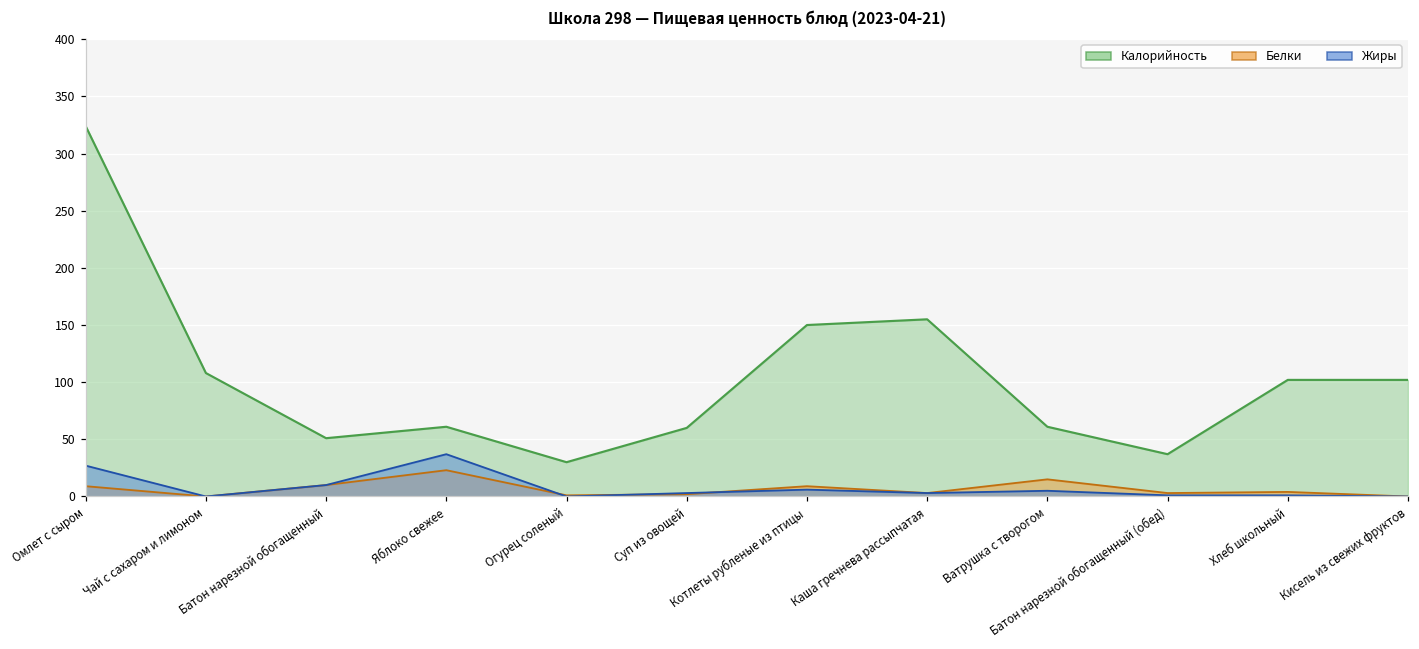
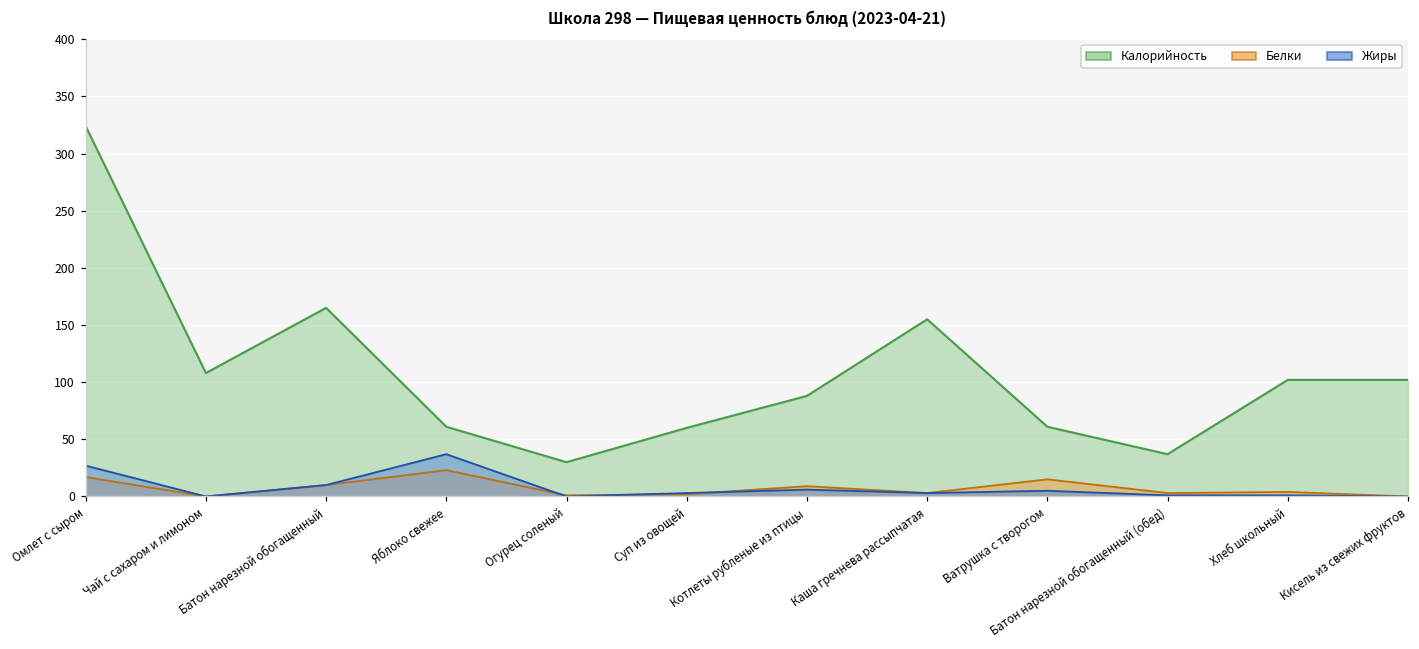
  {
    "Калорийность": {
      "Омлет с сыром": 324,
      "Чай с сахаром и лимоном": 108,
-     "Батон нарезной обогащенный": 51,
+     "Батон нарезной обогащенный": 165,
      "Яблоко свежее": 61,
      "Огурец соленый": 30,
      "Суп из овощей": 60,
-     "Котлеты рубленые из птицы": 150,
+     "Котлеты рубленые из птицы": 88,
      "Каша гречнева рассыпчатая": 155,
      "Ватрушка с творогом": 61,
      "Батон нарезной обогащенный (обед)": 37,
      "Хлеб школьный": 102,
      "Кисель из свежих фруктов": 102
    },
    "Белки": {
-     "Омлет с сыром": 9,
+     "Омлет с сыром": 17,
      "Яблоко свежее": 23,
      "Котлеты рубленые из птицы": 9,
      "Ватрушка с творогом": 15,
      "Хлеб школьный": 4
    },
    "Жиры": {
      "Омлет с сыром": 27,
      "Яблоко свежее": 37,
      "Котлеты рубленые из птицы": 6,
      "Ватрушка с творогом": 5,
      "Хлеб школьный": 1
    }
  }
